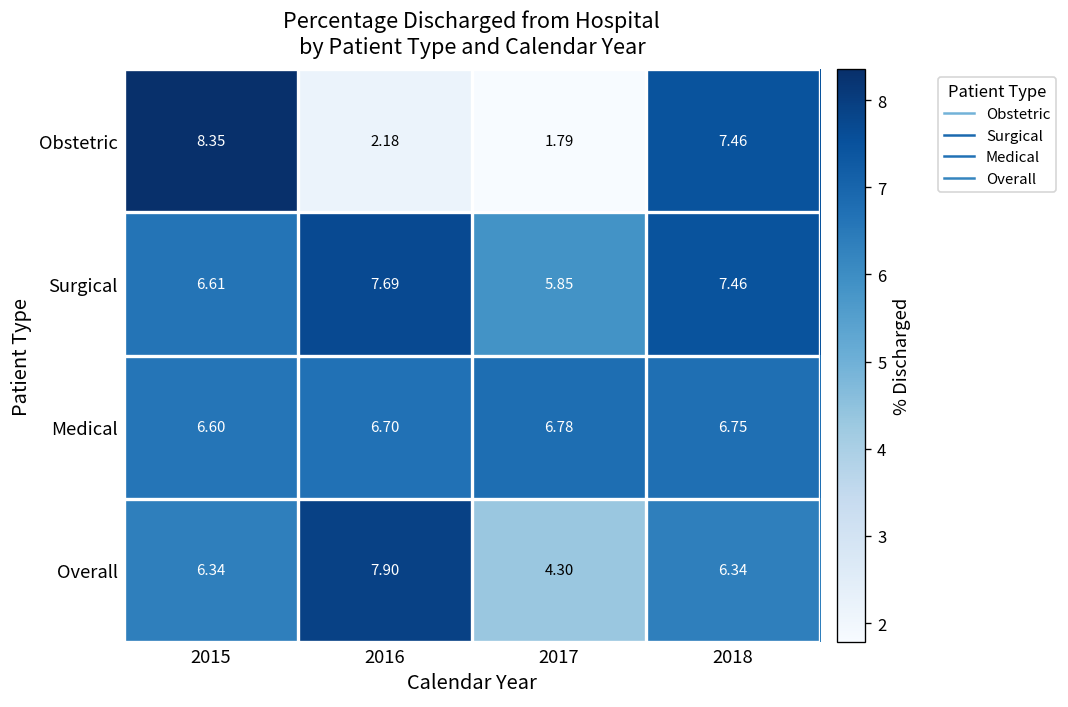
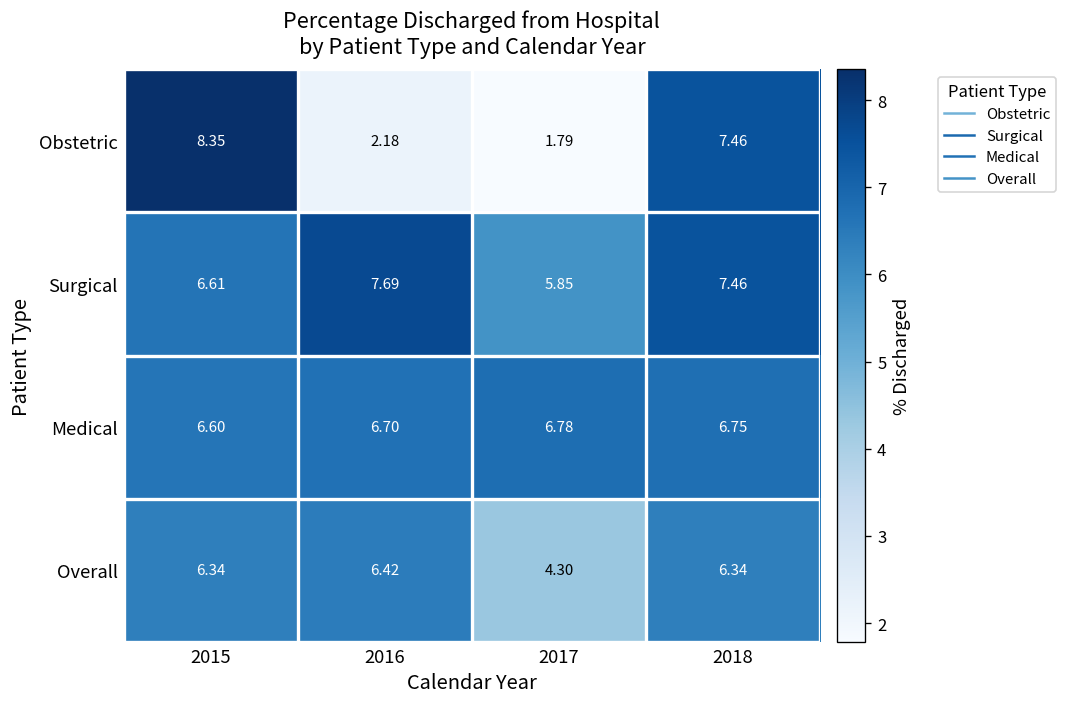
  {
    "Obstetric": {
      "2015": 8.35,
      "2016": 2.18,
      "2017": 1.79,
      "2018": 7.46
    },
    "Surgical": {
      "2015": 6.61,
      "2016": 7.69,
      "2017": 5.85,
      "2018": 7.46
    },
    "Medical": {
      "2015": 6.60,
      "2016": 6.70,
      "2017": 6.78,
      "2018": 6.75
    },
    "Overall": {
      "2015": 6.34,
-     "2016": 7.90,
+     "2016": 6.42,
      "2017": 4.30,
      "2018": 6.34
    }
  }
